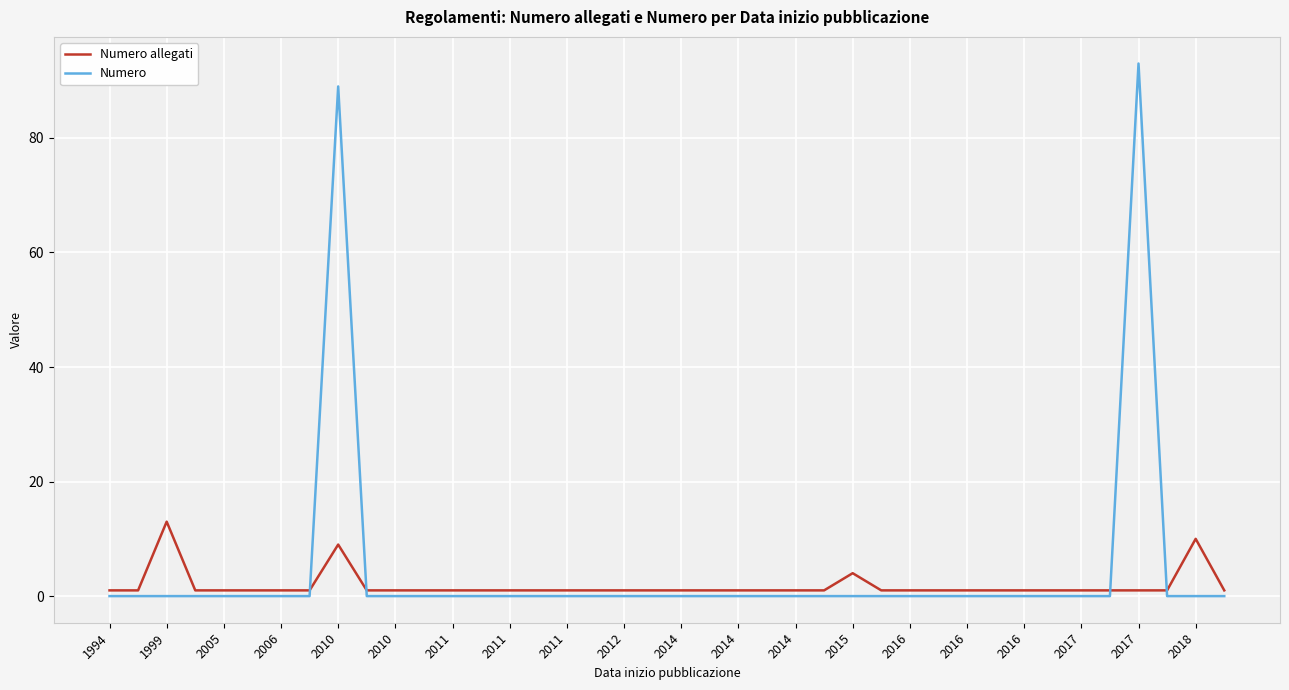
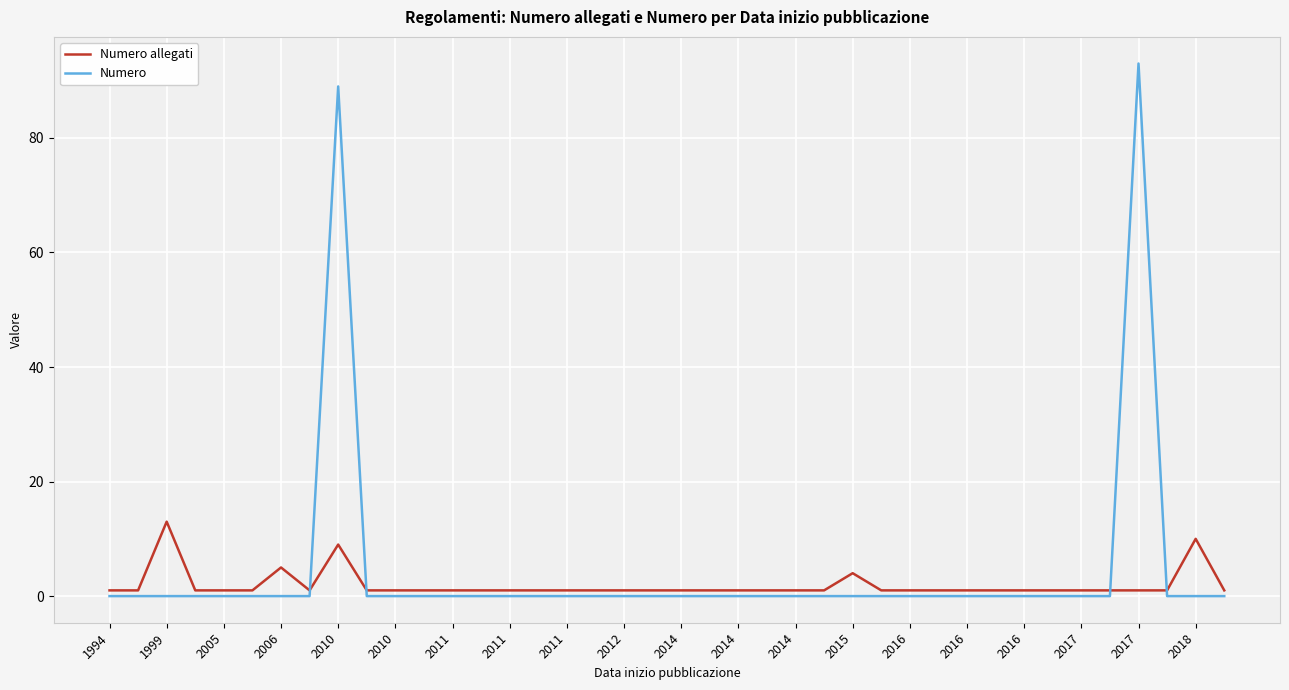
  {
    "Numero allegati": {
      "1994": 1,
      "1999": 13,
      "2005": 1,
-     "2006": 1,
+     "2006": 5,
      "2012": 1,
      "2015": 4,
      "2018": 10
    },
    "Numero": {
      "1994": 0,
      "1999": 0,
      "2005": 0,
      "2006": 0,
      "2012": 0,
      "2015": 0,
      "2018": 0
    }
  }
